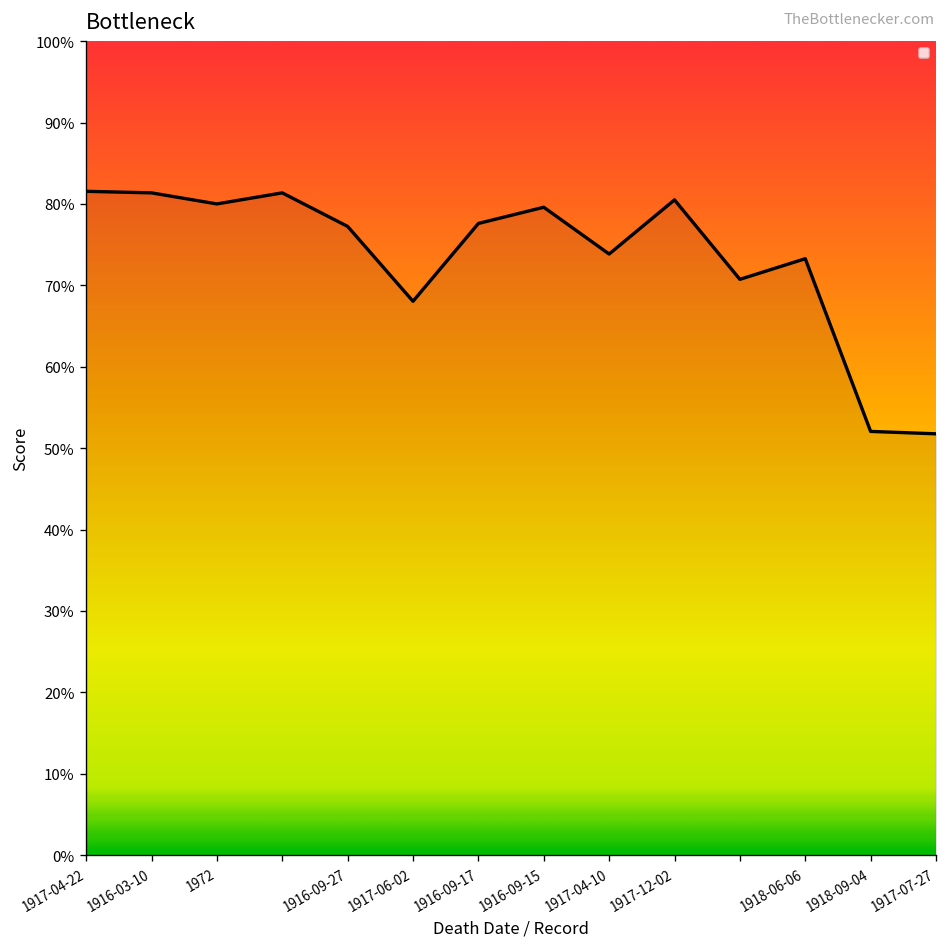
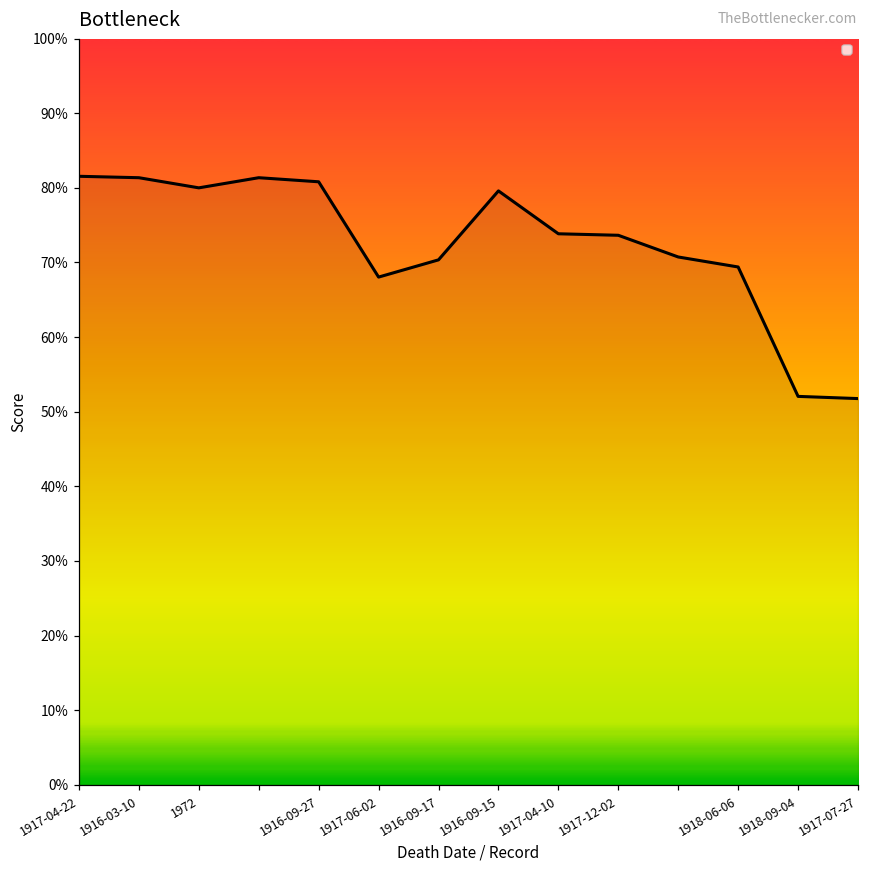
  {
    "1917-04-22": "82%",
    "1916-03-10": "81%",
    "1972": "80%",
-   "1916-09-27": "77%",
+   "1916-09-27": "81%",
    "1917-06-02": "68%",
-   "1916-09-17": "78%",
+   "1916-09-17": "70%",
    "1916-09-15": "80%",
    "1917-04-10": "74%",
-   "1917-12-02": "80%",
-   "1918-06-06": "73%",
+   "1917-12-02": "74%",
+   "1918-06-06": "69%",
    "1918-09-04": "52%",
    "1917-07-27": "52%"
  }
